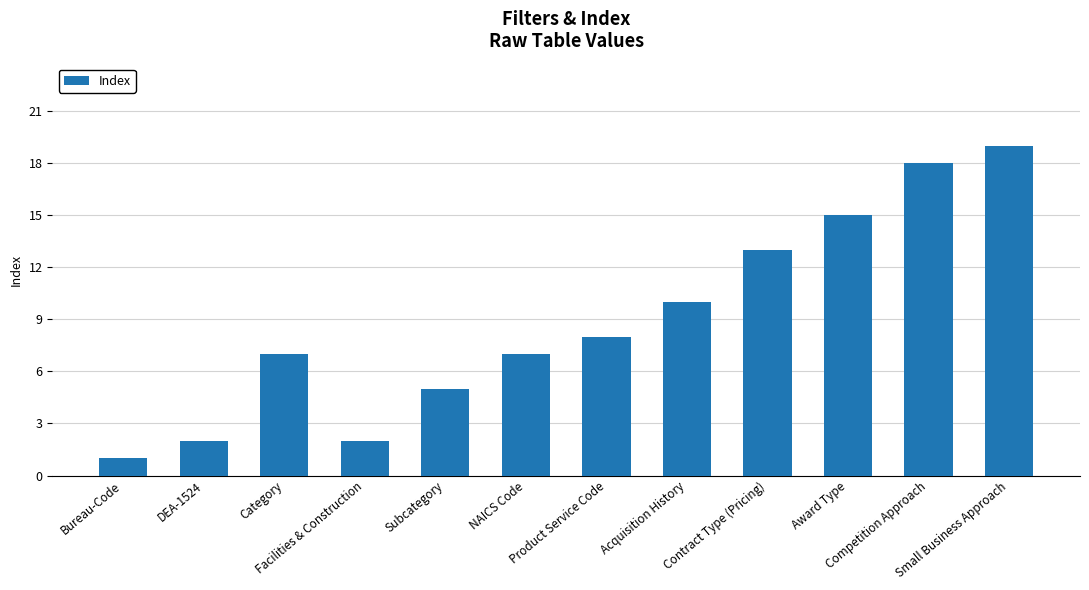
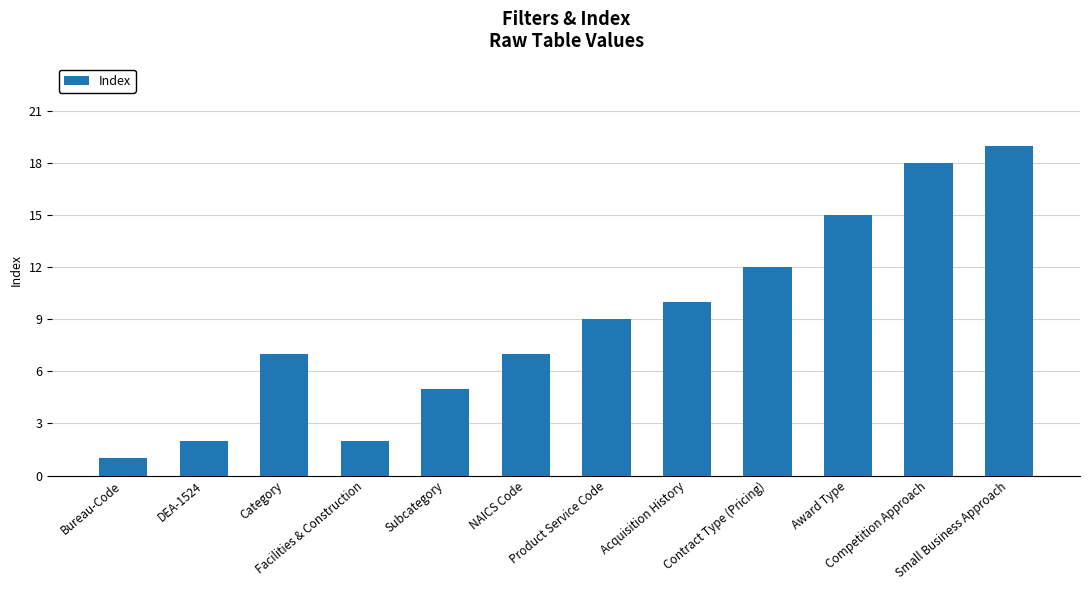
  {
    "Bureau-Code": 1,
    "DEA-1524": 2,
    "Category": 7,
    "Facilities & Construction": 2,
    "Subcategory": 5,
    "NAICS Code": 7,
-   "Product Service Code": 8,
+   "Product Service Code": 9,
    "Acquisition History": 10,
-   "Contract Type (Pricing)": 13,
+   "Contract Type (Pricing)": 12,
    "Award Type": 15,
    "Competition Approach": 18,
    "Small Business Approach": 19
  }
